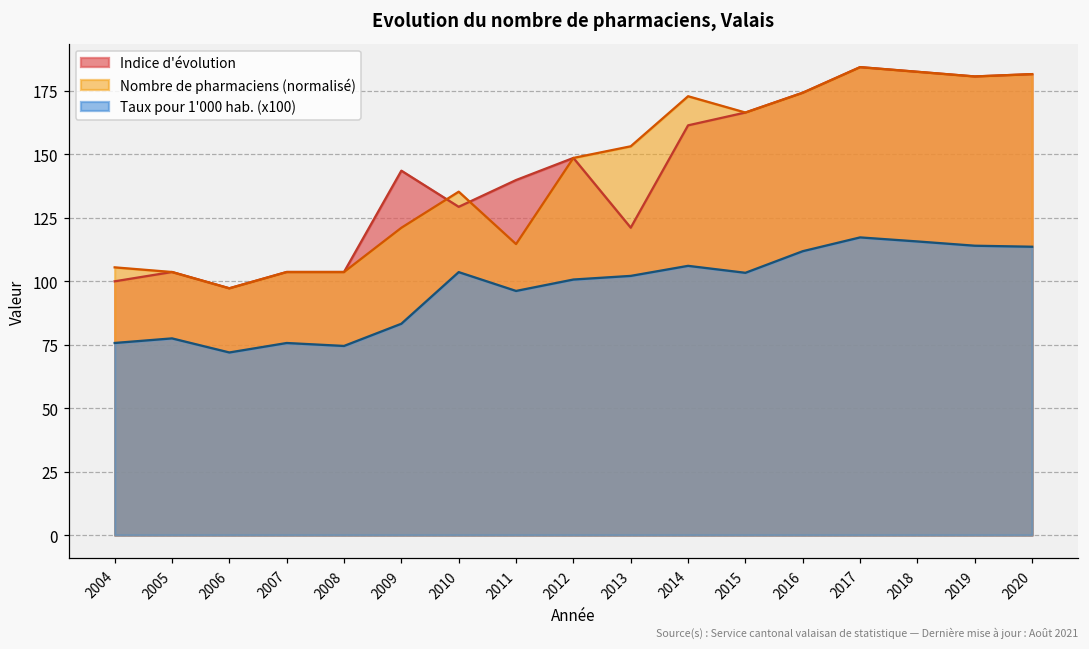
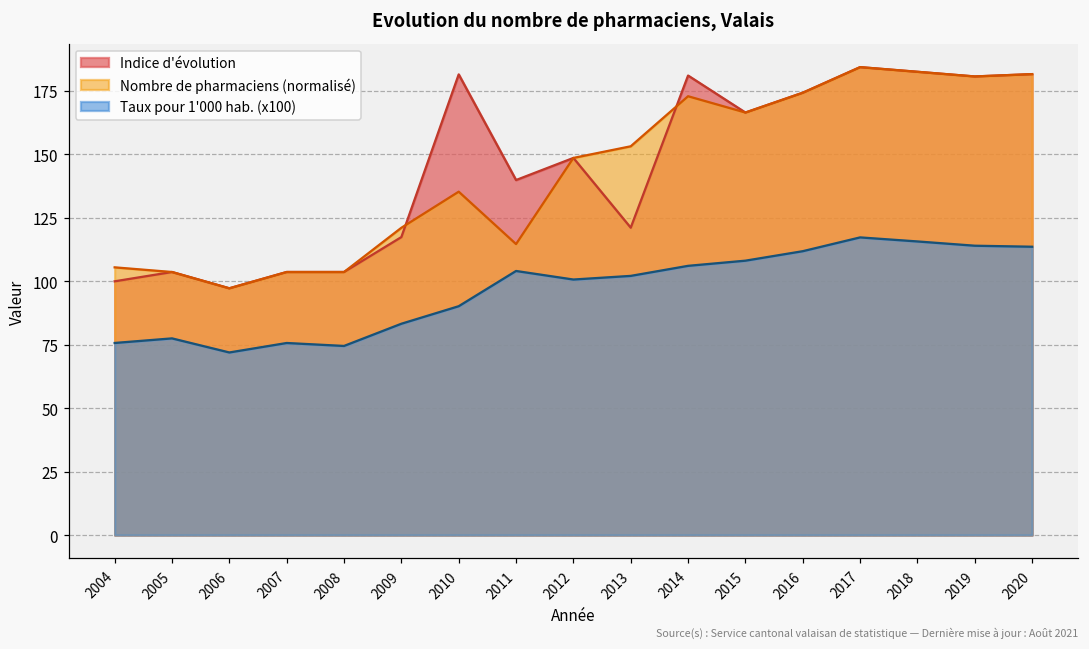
  {
    "Indice d'évolution": {
      "2004": 100,
-     "2009": 144,
-     "2010": 129,
+     "2009": 117,
+     "2010": 182,
      "2011": 140,
      "2013": 121,
-     "2014": 161
+     "2014": 181
    },
    "Nombre de pharmaciens (normalisé)": {
      "2004": 106,
      "2009": 121,
      "2010": 135,
      "2011": 115,
      "2013": 153,
      "2014": 173
    },
    "Taux pour 1'000 hab. (x100)": {
      "2004": 76,
      "2005": 78,
      "2006": 72,
      "2007": 76,
      "2008": 75,
      "2009": 83,
-     "2010": 104,
-     "2011": 96,
+     "2010": 90,
+     "2011": 104,
      "2012": 101,
      "2013": 102,
      "2014": 106,
-     "2015": 103,
+     "2015": 108,
      "2016": 112,
      "2017": 117,
      "2018": 116,
      "2019": 114,
      "2020": 114
    }
  }
